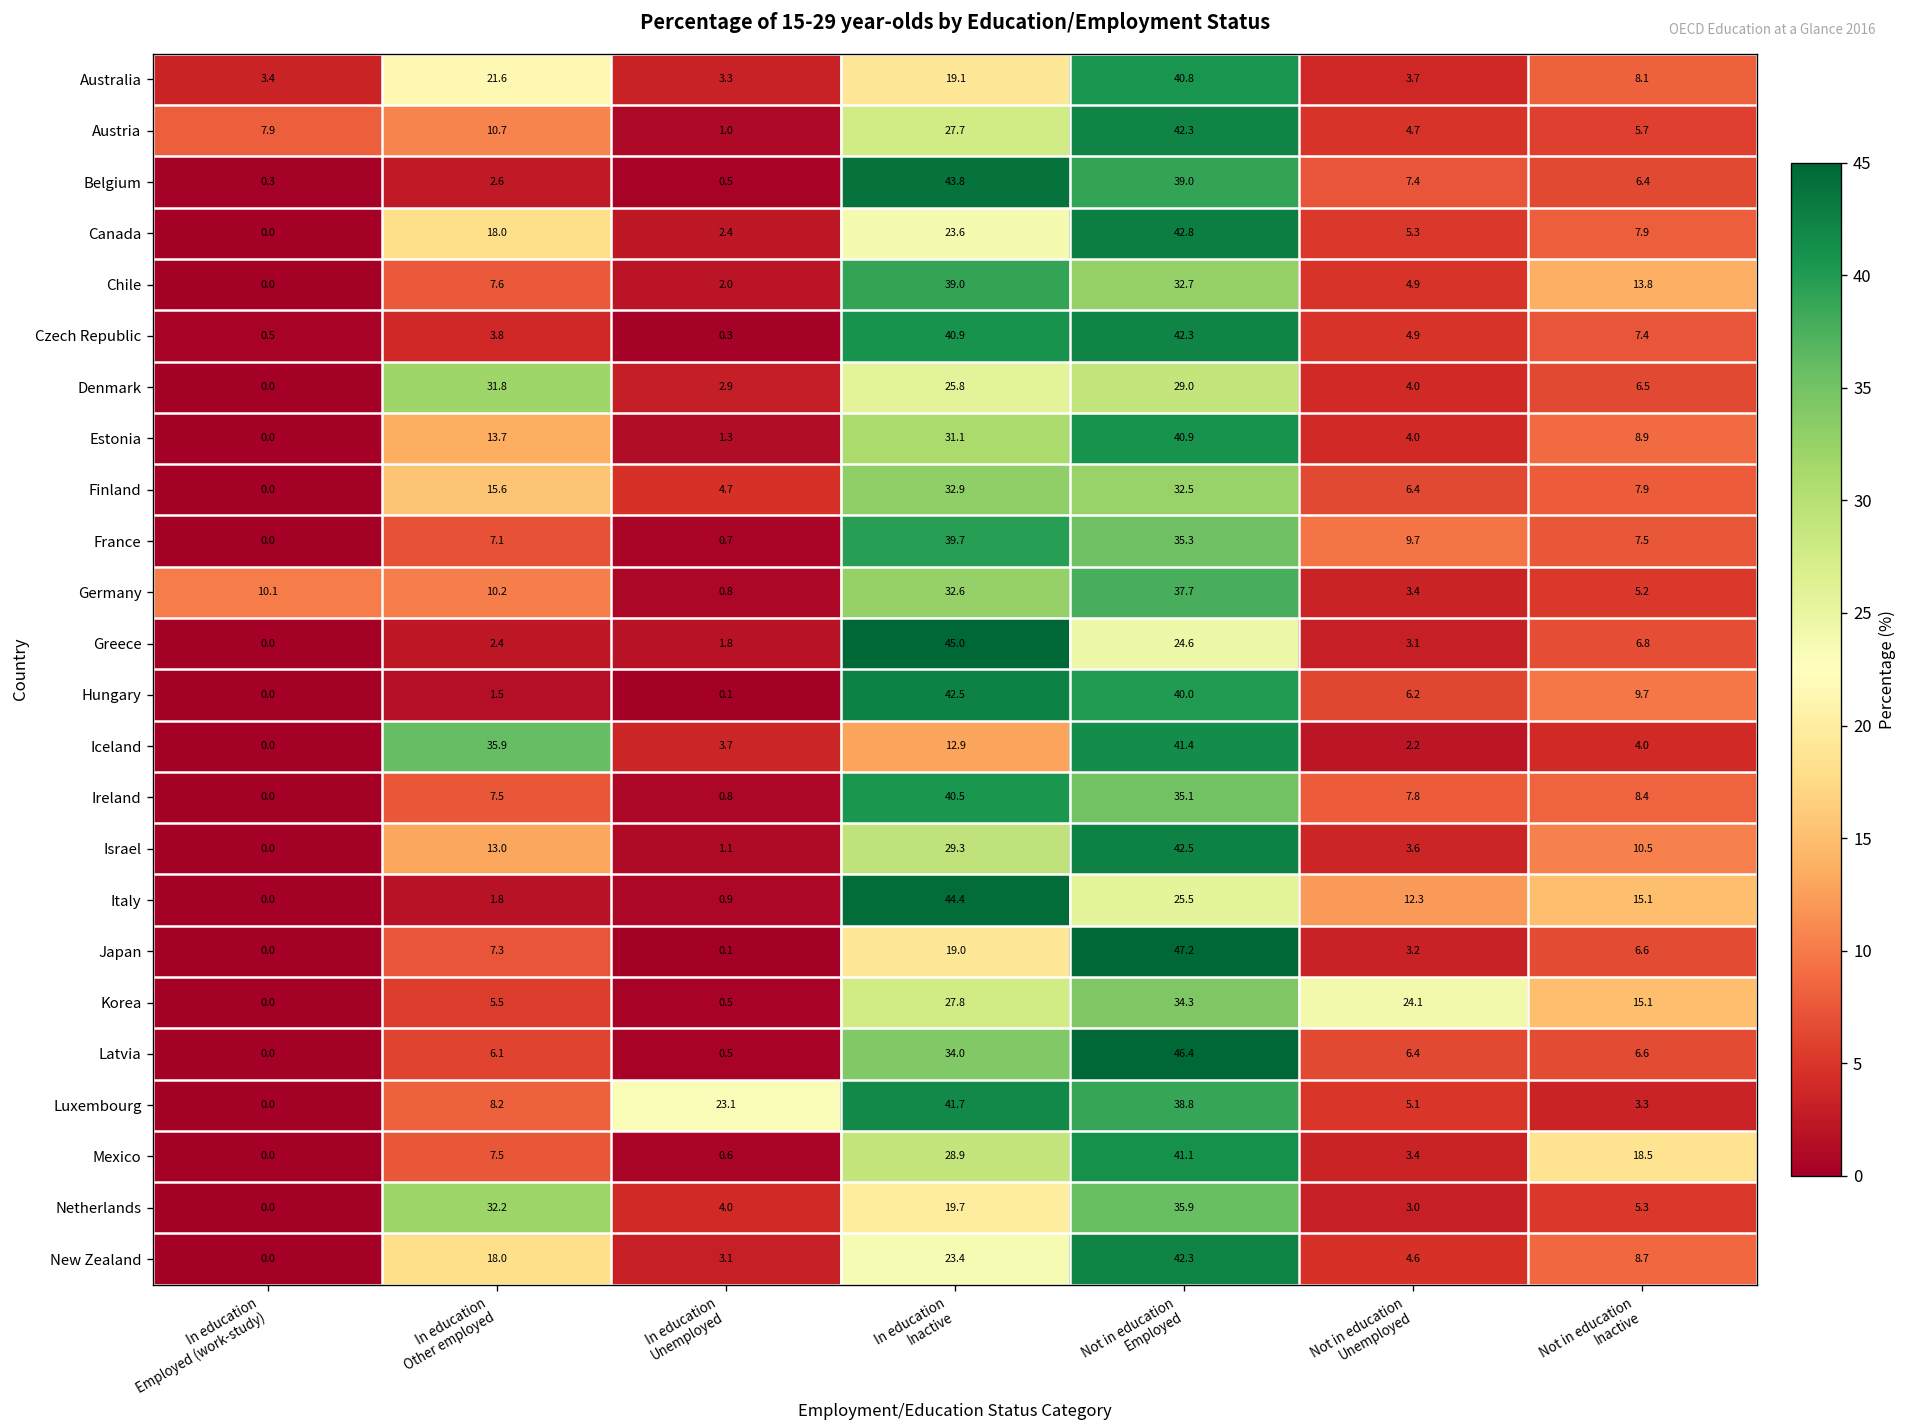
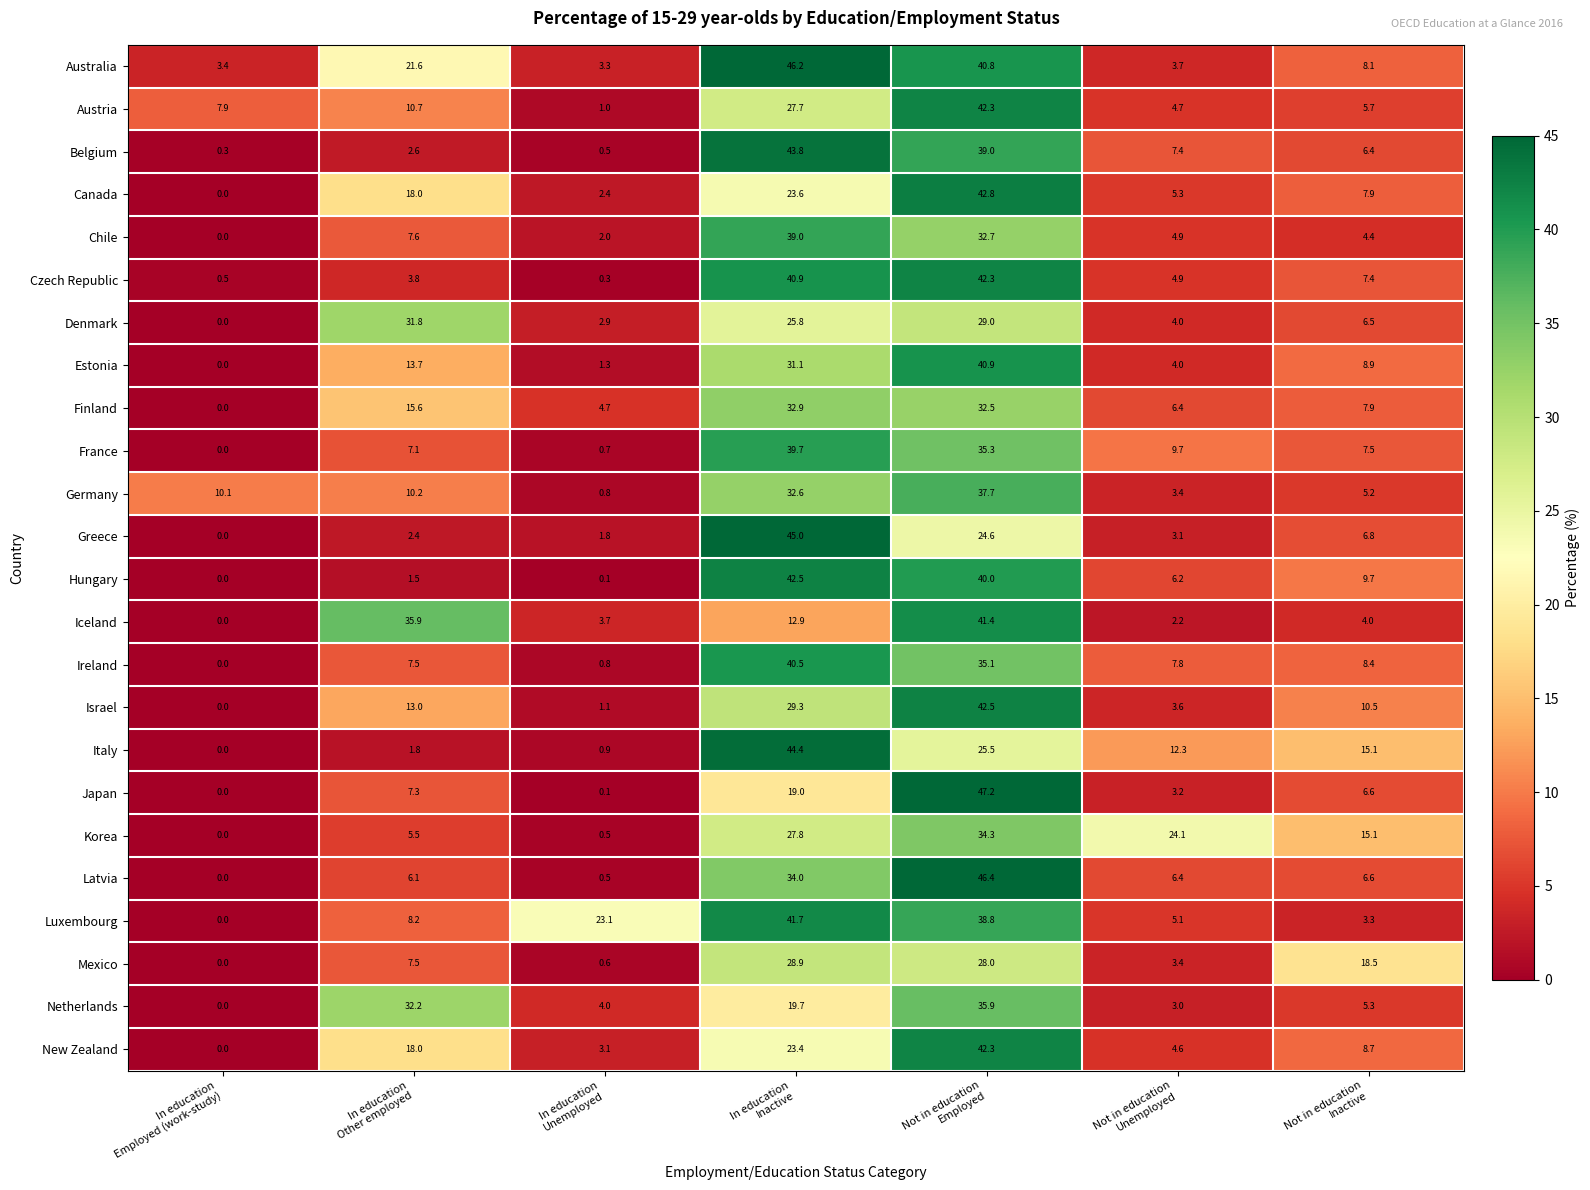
  {
    "Australia": {
      "In education Employed (work-study)": 3.4,
      "In education Other employed": 21.6,
      "In education Unemployed": 3.3,
-     "In education Inactive": 19.1,
+     "In education Inactive": 46.2,
      "Not in education Employed": 40.8,
      "Not in education Unemployed": 3.7,
      "Not in education Inactive": 8.1
    },
    "Austria": {
      "In education Employed (work-study)": 7.9,
      "In education Other employed": 10.7,
      "In education Unemployed": 1.0,
      "In education Inactive": 27.7,
      "Not in education Employed": 42.3,
      "Not in education Unemployed": 4.7,
      "Not in education Inactive": 5.7
    },
    "Belgium": {
      "In education Employed (work-study)": 0.3,
      "In education Other employed": 2.6,
      "In education Unemployed": 0.5,
      "In education Inactive": 43.8,
      "Not in education Employed": 39.0,
      "Not in education Unemployed": 7.4,
      "Not in education Inactive": 6.4
    },
    "Canada": {
      "In education Employed (work-study)": 0.0,
      "In education Other employed": 18.0,
      "In education Unemployed": 2.4,
      "In education Inactive": 23.6,
      "Not in education Employed": 42.8,
      "Not in education Unemployed": 5.3,
      "Not in education Inactive": 7.9
    },
    "Chile": {
      "In education Employed (work-study)": 0.0,
      "In education Other employed": 7.6,
      "In education Unemployed": 2.0,
      "In education Inactive": 39.0,
      "Not in education Employed": 32.7,
      "Not in education Unemployed": 4.9,
-     "Not in education Inactive": 13.8
+     "Not in education Inactive": 4.4
    },
    "Czech Republic": {
      "In education Employed (work-study)": 0.5,
      "In education Other employed": 3.8,
      "In education Unemployed": 0.3,
      "In education Inactive": 40.9,
      "Not in education Employed": 42.3,
      "Not in education Unemployed": 4.9,
      "Not in education Inactive": 7.4
    },
    "Denmark": {
      "In education Employed (work-study)": 0.0,
      "In education Other employed": 31.8,
      "In education Unemployed": 2.9,
      "In education Inactive": 25.8,
      "Not in education Employed": 29.0,
      "Not in education Unemployed": 4.0,
      "Not in education Inactive": 6.5
    },
    "Estonia": {
      "In education Employed (work-study)": 0.0,
      "In education Other employed": 13.7,
      "In education Unemployed": 1.3,
      "In education Inactive": 31.1,
      "Not in education Employed": 40.9,
      "Not in education Unemployed": 4.0,
      "Not in education Inactive": 8.9
    },
    "Finland": {
      "In education Employed (work-study)": 0.0,
      "In education Other employed": 15.6,
      "In education Unemployed": 4.7,
      "In education Inactive": 32.9,
      "Not in education Employed": 32.5,
      "Not in education Unemployed": 6.4,
      "Not in education Inactive": 7.9
    },
    "France": {
      "In education Employed (work-study)": 0.0,
      "In education Other employed": 7.1,
      "In education Unemployed": 0.7,
      "In education Inactive": 39.7,
      "Not in education Employed": 35.3,
      "Not in education Unemployed": 9.7,
      "Not in education Inactive": 7.5
    },
    "Germany": {
      "In education Employed (work-study)": 10.1,
      "In education Other employed": 10.2,
      "In education Unemployed": 0.8,
      "In education Inactive": 32.6,
      "Not in education Employed": 37.7,
      "Not in education Unemployed": 3.4,
      "Not in education Inactive": 5.2
    },
    "Greece": {
      "In education Employed (work-study)": 0.0,
      "In education Other employed": 2.4,
      "In education Unemployed": 1.8,
      "In education Inactive": 45.0,
      "Not in education Employed": 24.6,
      "Not in education Unemployed": 3.1,
      "Not in education Inactive": 6.8
    },
    "Hungary": {
      "In education Employed (work-study)": 0.0,
      "In education Other employed": 1.5,
      "In education Unemployed": 0.1,
      "In education Inactive": 42.5,
      "Not in education Employed": 40.0,
      "Not in education Unemployed": 6.2,
      "Not in education Inactive": 9.7
    },
    "Iceland": {
      "In education Employed (work-study)": 0.0,
      "In education Other employed": 35.9,
      "In education Unemployed": 3.7,
      "In education Inactive": 12.9,
      "Not in education Employed": 41.4,
      "Not in education Unemployed": 2.2,
      "Not in education Inactive": 4.0
    },
    "Ireland": {
      "In education Employed (work-study)": 0.0,
      "In education Other employed": 7.5,
      "In education Unemployed": 0.8,
      "In education Inactive": 40.5,
      "Not in education Employed": 35.1,
      "Not in education Unemployed": 7.8,
      "Not in education Inactive": 8.4
    },
    "Israel": {
      "In education Employed (work-study)": 0.0,
      "In education Other employed": 13.0,
      "In education Unemployed": 1.1,
      "In education Inactive": 29.3,
      "Not in education Employed": 42.5,
      "Not in education Unemployed": 3.6,
      "Not in education Inactive": 10.5
    },
    "Italy": {
      "In education Employed (work-study)": 0.0,
      "In education Other employed": 1.8,
      "In education Unemployed": 0.9,
      "In education Inactive": 44.4,
      "Not in education Employed": 25.5,
      "Not in education Unemployed": 12.3,
      "Not in education Inactive": 15.1
    },
    "Japan": {
      "In education Employed (work-study)": 0.0,
      "In education Other employed": 7.3,
      "In education Unemployed": 0.1,
      "In education Inactive": 19.0,
      "Not in education Employed": 47.2,
      "Not in education Unemployed": 3.2,
      "Not in education Inactive": 6.6
    },
    "Korea": {
      "In education Employed (work-study)": 0.0,
      "In education Other employed": 5.5,
      "In education Unemployed": 0.5,
      "In education Inactive": 27.8,
      "Not in education Employed": 34.3,
      "Not in education Unemployed": 24.1,
      "Not in education Inactive": 15.1
    },
    "Latvia": {
      "In education Employed (work-study)": 0.0,
      "In education Other employed": 6.1,
      "In education Unemployed": 0.5,
      "In education Inactive": 34.0,
      "Not in education Employed": 46.4,
      "Not in education Unemployed": 6.4,
      "Not in education Inactive": 6.6
    },
    "Luxembourg": {
      "In education Employed (work-study)": 0.0,
      "In education Other employed": 8.2,
      "In education Unemployed": 23.1,
      "In education Inactive": 41.7,
      "Not in education Employed": 38.8,
      "Not in education Unemployed": 5.1,
      "Not in education Inactive": 3.3
    },
    "Mexico": {
      "In education Employed (work-study)": 0.0,
      "In education Other employed": 7.5,
      "In education Unemployed": 0.6,
      "In education Inactive": 28.9,
-     "Not in education Employed": 41.1,
+     "Not in education Employed": 28.0,
      "Not in education Unemployed": 3.4,
      "Not in education Inactive": 18.5
    },
    "Netherlands": {
      "In education Employed (work-study)": 0.0,
      "In education Other employed": 32.2,
      "In education Unemployed": 4.0,
      "In education Inactive": 19.7,
      "Not in education Employed": 35.9,
      "Not in education Unemployed": 3.0,
      "Not in education Inactive": 5.3
    },
    "New Zealand": {
      "In education Employed (work-study)": 0.0,
      "In education Other employed": 18.0,
      "In education Unemployed": 3.1,
      "In education Inactive": 23.4,
      "Not in education Employed": 42.3,
      "Not in education Unemployed": 4.6,
      "Not in education Inactive": 8.7
    }
  }
